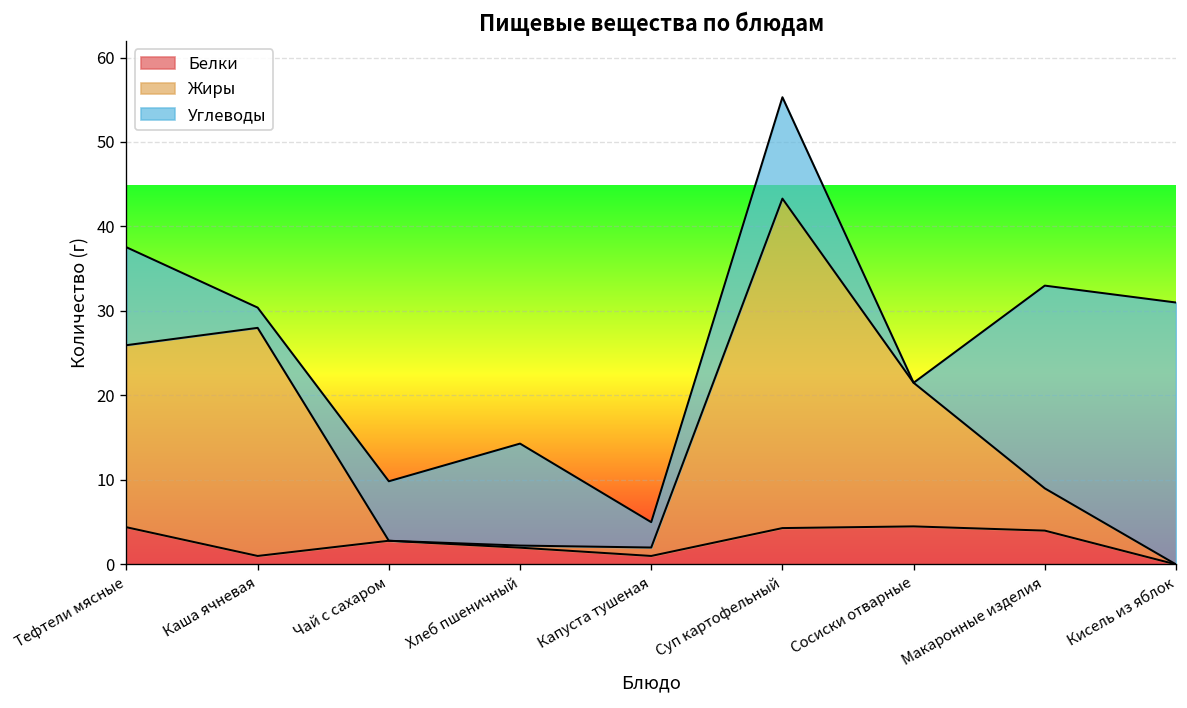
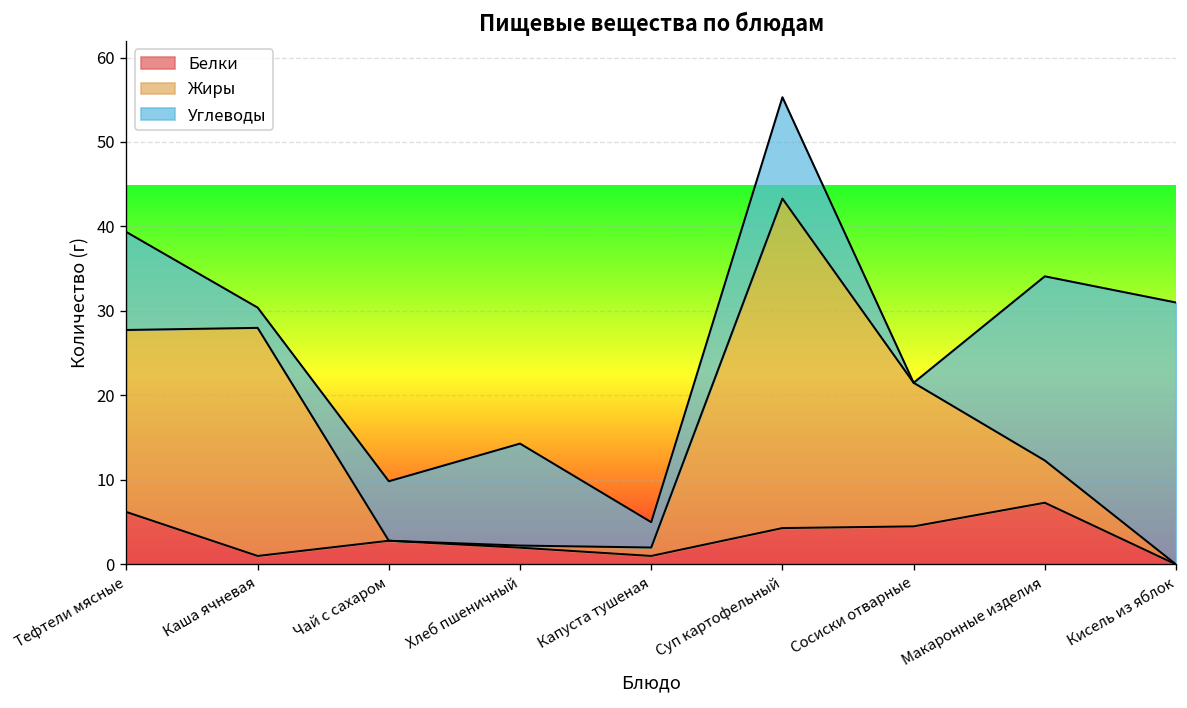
  {
    "Белки": {
-     "Тефтели мясные": 4,
+     "Тефтели мясные": 6,
      "Каша ячневая": 1,
      "Капуста тушеная": 1,
      "Суп картофельный": 4,
      "Сосиски отварные": 5,
-     "Макаронные изделия": 4
+     "Макаронные изделия": 7
    },
    "Жиры": {
      "Тефтели мясные": 22,
      "Каша ячневая": 27,
      "Капуста тушеная": 1,
      "Суп картофельный": 39,
      "Макаронные изделия": 5
    },
    "Углеводы": {
      "Тефтели мясные": 12,
      "Каша ячневая": 2,
      "Чай с сахаром": 7,
      "Хлеб пшеничный": 12,
      "Капуста тушеная": 3,
      "Суп картофельный": 12,
-     "Макаронные изделия": 24,
+     "Макаронные изделия": 22,
      "Кисель из яблок": 31
    }
  }
